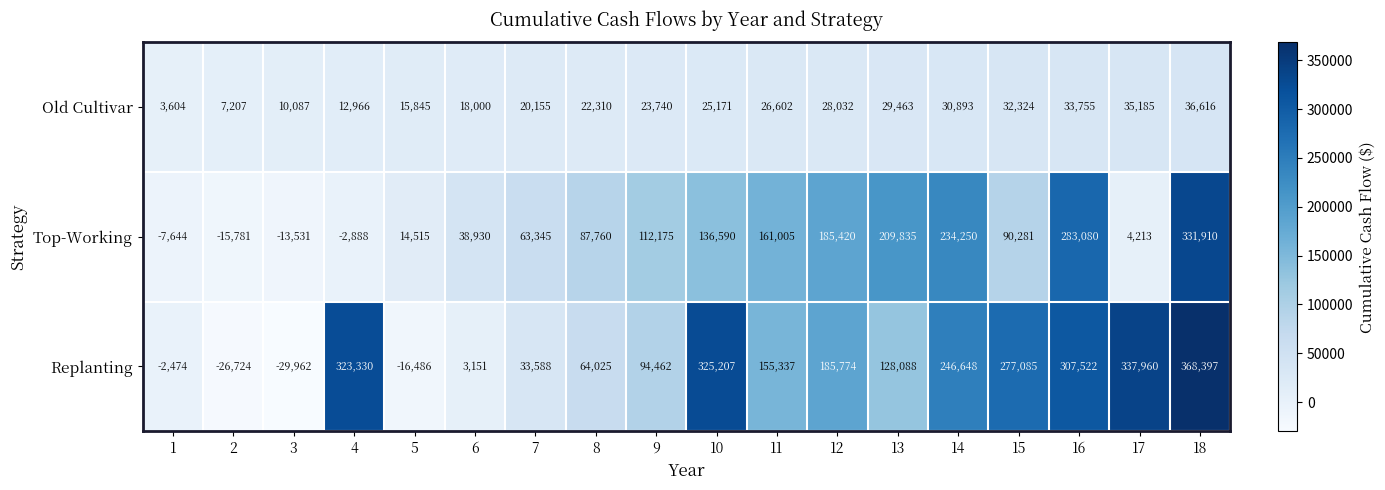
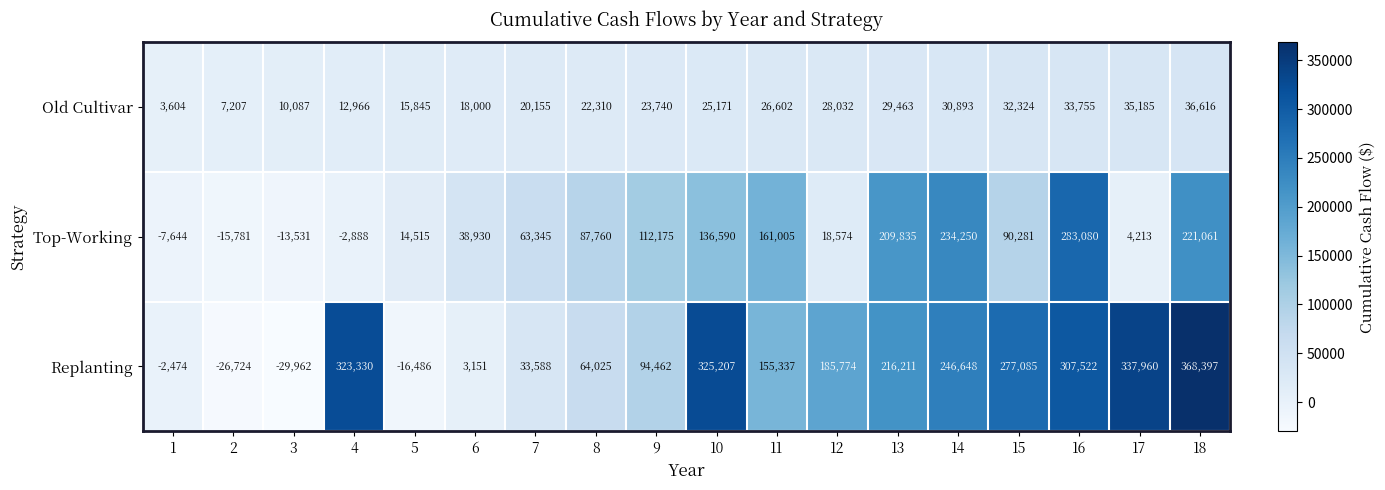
  {
    "Old Cultivar": {
      "1": "3,604",
      "2": "7,207",
      "3": "10,087",
      "4": "12,966",
      "5": "15,845",
      "6": "18,000",
      "7": "20,155",
      "8": "22,310",
      "9": "23,740",
      "10": "25,171",
      "11": "26,602",
      "12": "28,032",
      "13": "29,463",
      "14": "30,893",
      "15": "32,324",
      "16": "33,755",
      "17": "35,185",
      "18": "36,616"
    },
    "Top-Working": {
      "1": "-7,644",
      "2": "-15,781",
      "3": "-13,531",
      "4": "-2,888",
      "5": "14,515",
      "6": "38,930",
      "7": "63,345",
      "8": "87,760",
      "9": "112,175",
      "10": "136,590",
      "11": "161,005",
-     "12": "185,420",
+     "12": "18,574",
      "13": "209,835",
      "14": "234,250",
      "15": "90,281",
      "16": "283,080",
      "17": "4,213",
-     "18": "331,910"
+     "18": "221,061"
    },
    "Replanting": {
      "1": "-2,474",
      "2": "-26,724",
      "3": "-29,962",
      "4": "323,330",
      "5": "-16,486",
      "6": "3,151",
      "7": "33,588",
      "8": "64,025",
      "9": "94,462",
      "10": "325,207",
      "11": "155,337",
      "12": "185,774",
-     "13": "128,088",
+     "13": "216,211",
      "14": "246,648",
      "15": "277,085",
      "16": "307,522",
      "17": "337,960",
      "18": "368,397"
    }
  }
